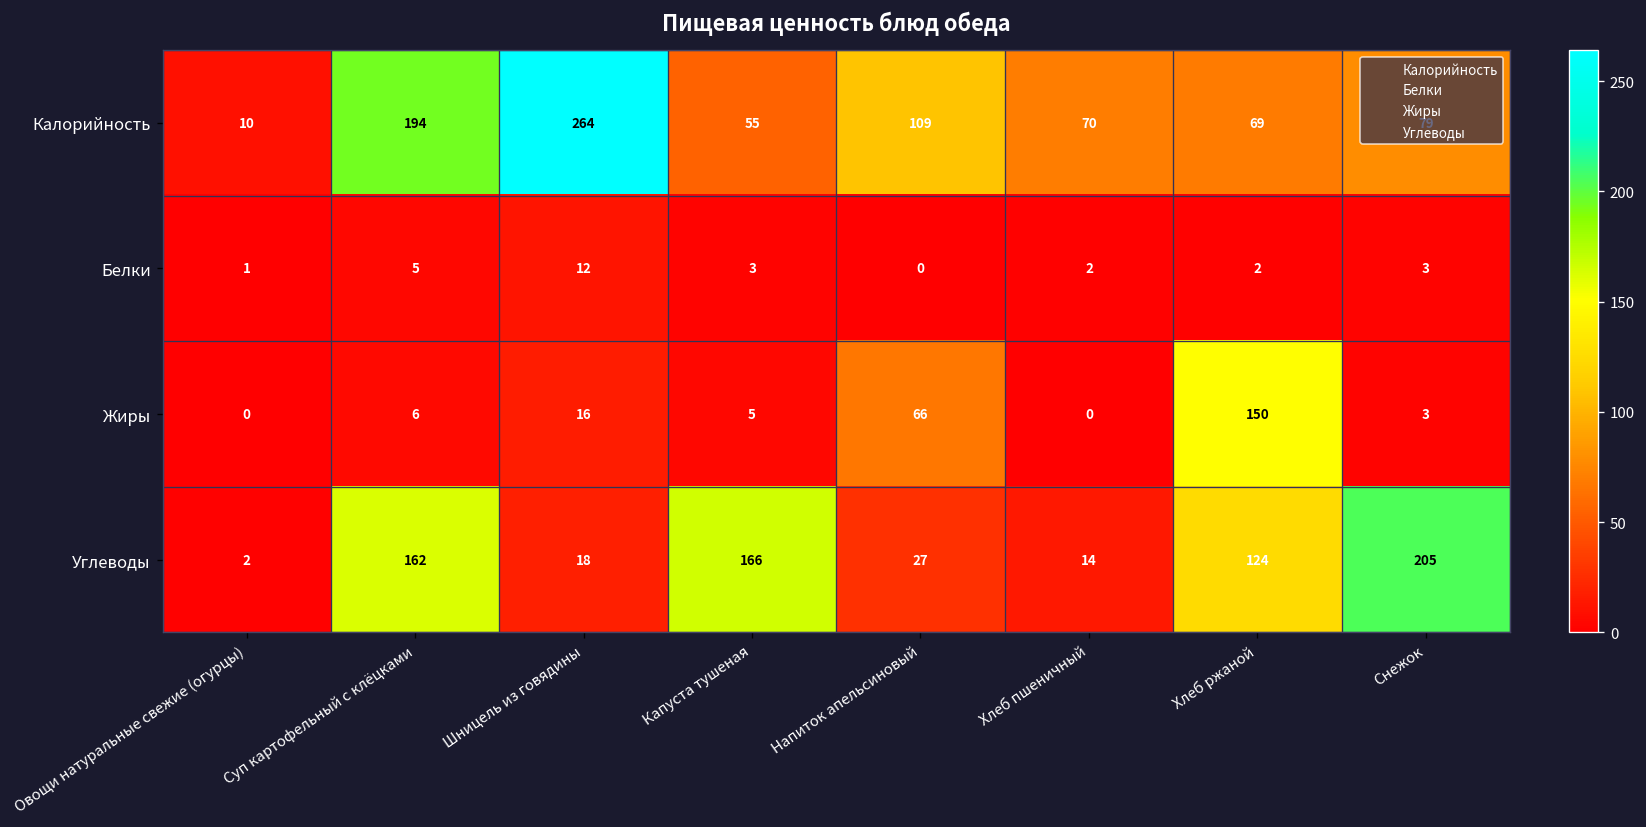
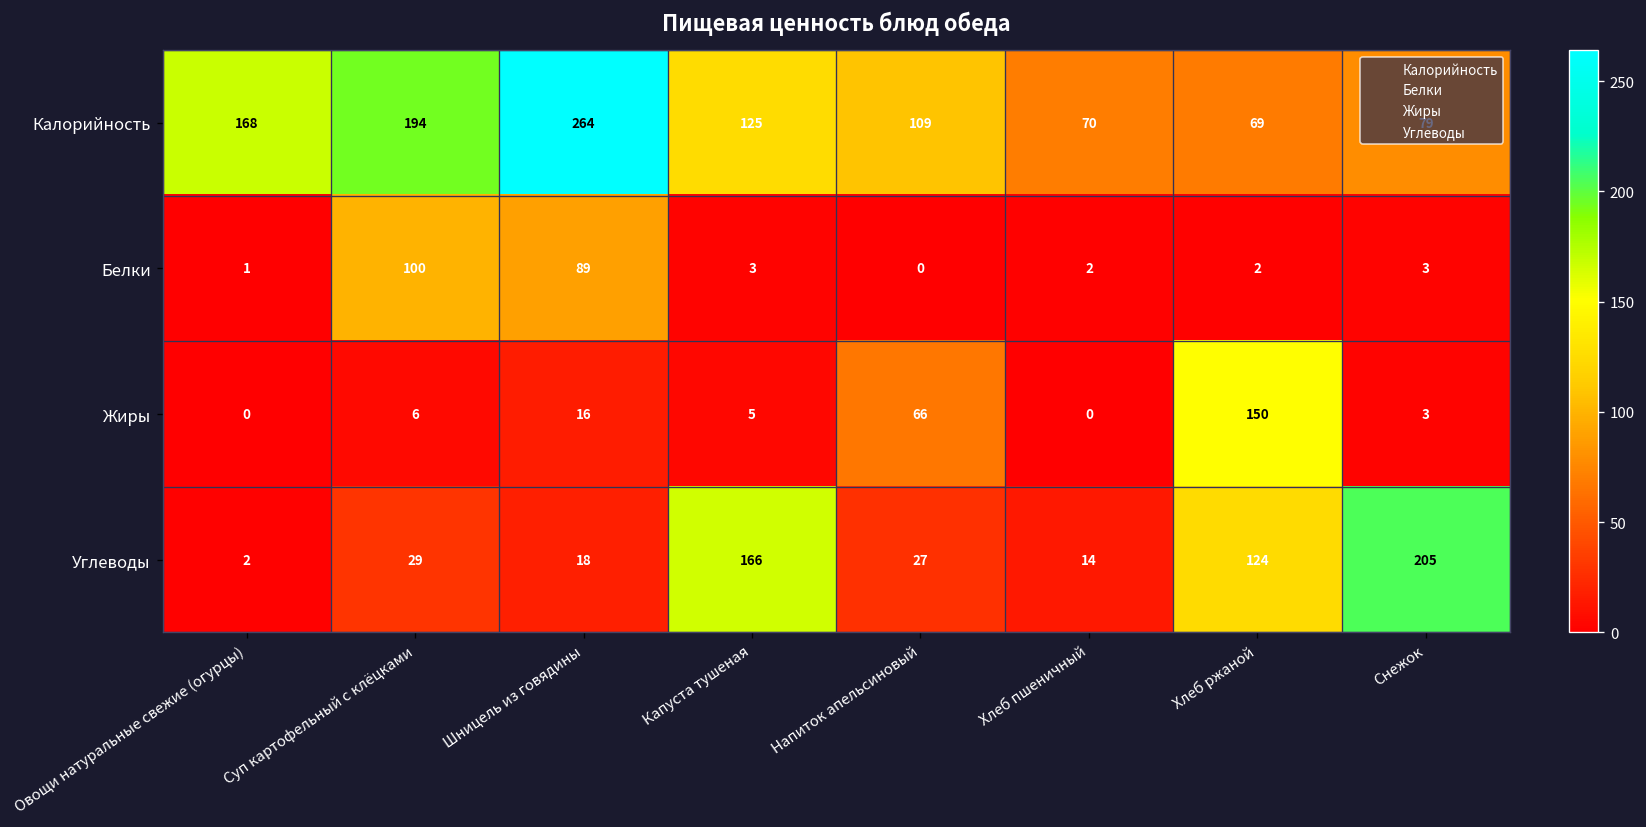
  {
    "Калорийность": {
-     "Овощи натуральные свежие (огурцы)": 10,
+     "Овощи натуральные свежие (огурцы)": 168,
      "Суп картофельный с клёцками": 194,
      "Шницель из говядины": 264,
-     "Капуста тушеная": 55,
+     "Капуста тушеная": 125,
      "Напиток апельсиновый": 109,
      "Хлеб пшеничный": 70,
      "Хлеб ржаной": 69
    },
    "Белки": {
      "Овощи натуральные свежие (огурцы)": 1,
-     "Суп картофельный с клёцками": 5,
-     "Шницель из говядины": 12,
+     "Суп картофельный с клёцками": 100,
+     "Шницель из говядины": 89,
      "Капуста тушеная": 3,
      "Напиток апельсиновый": 0,
      "Хлеб пшеничный": 2,
      "Хлеб ржаной": 2,
      "Снежок": 3
    },
    "Жиры": {
      "Овощи натуральные свежие (огурцы)": 0,
      "Суп картофельный с клёцками": 6,
      "Шницель из говядины": 16,
      "Капуста тушеная": 5,
      "Напиток апельсиновый": 66,
      "Хлеб пшеничный": 0,
      "Хлеб ржаной": 150,
      "Снежок": 3
    },
    "Углеводы": {
      "Овощи натуральные свежие (огурцы)": 2,
-     "Суп картофельный с клёцками": 162,
+     "Суп картофельный с клёцками": 29,
      "Шницель из говядины": 18,
      "Капуста тушеная": 166,
      "Напиток апельсиновый": 27,
      "Хлеб пшеничный": 14,
      "Хлеб ржаной": 124,
      "Снежок": 205
    }
  }
